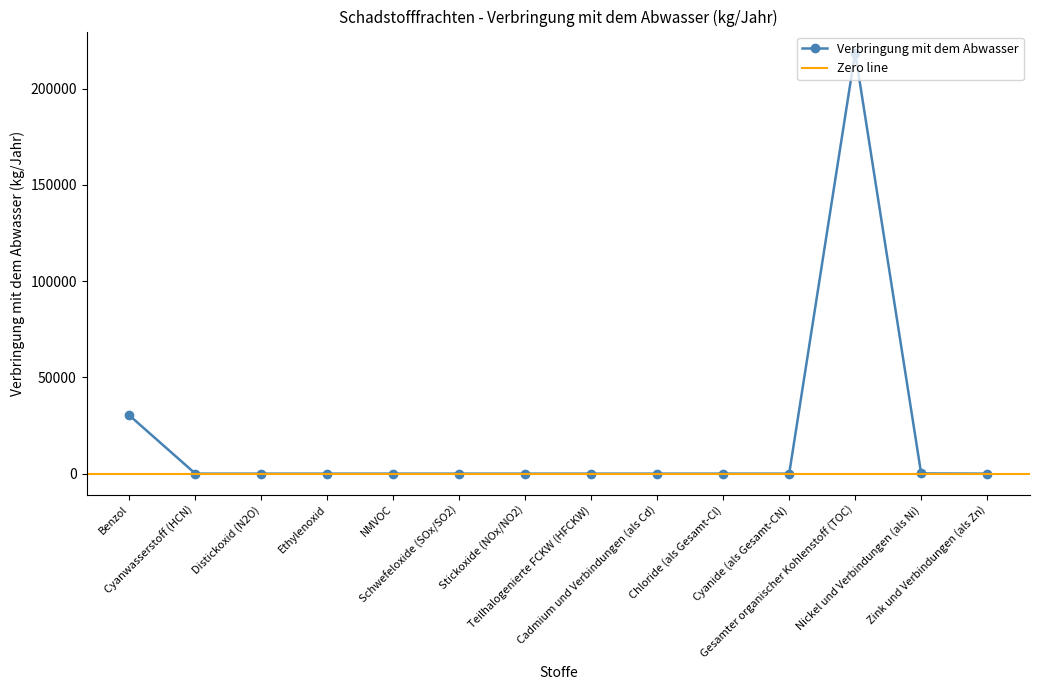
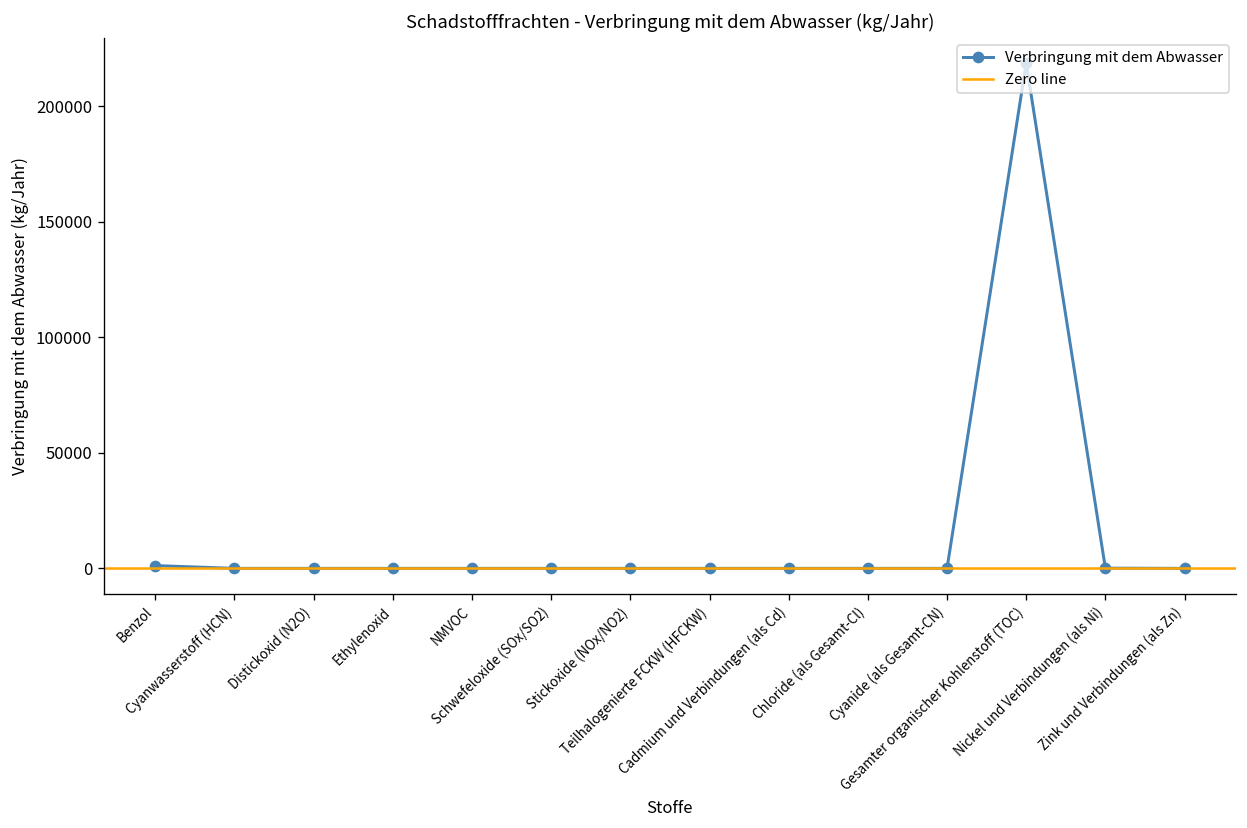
  {
-   "Benzol": 30000,
+   "Benzol": 1000,
    "Cyanwasserstoff (HCN)": 0,
    "Distickoxid (N2O)": 0,
    "Ethylenoxid": 0,
    "NMVOC": 0,
    "Schwefeloxide (SOx/SO2)": 0,
    "Stickoxide (NOx/NO2)": 0,
    "Teilhalogenierte FCKW (HFCKW)": 0,
    "Cadmium und Verbindungen (als Cd)": 0,
    "Chloride (als Gesamt-Cl)": 0,
    "Cyanide (als Gesamt-CN)": 0,
    "Nickel und Verbindungen (als Ni)": 0,
    "Zink und Verbindungen (als Zn)": 0
  }
